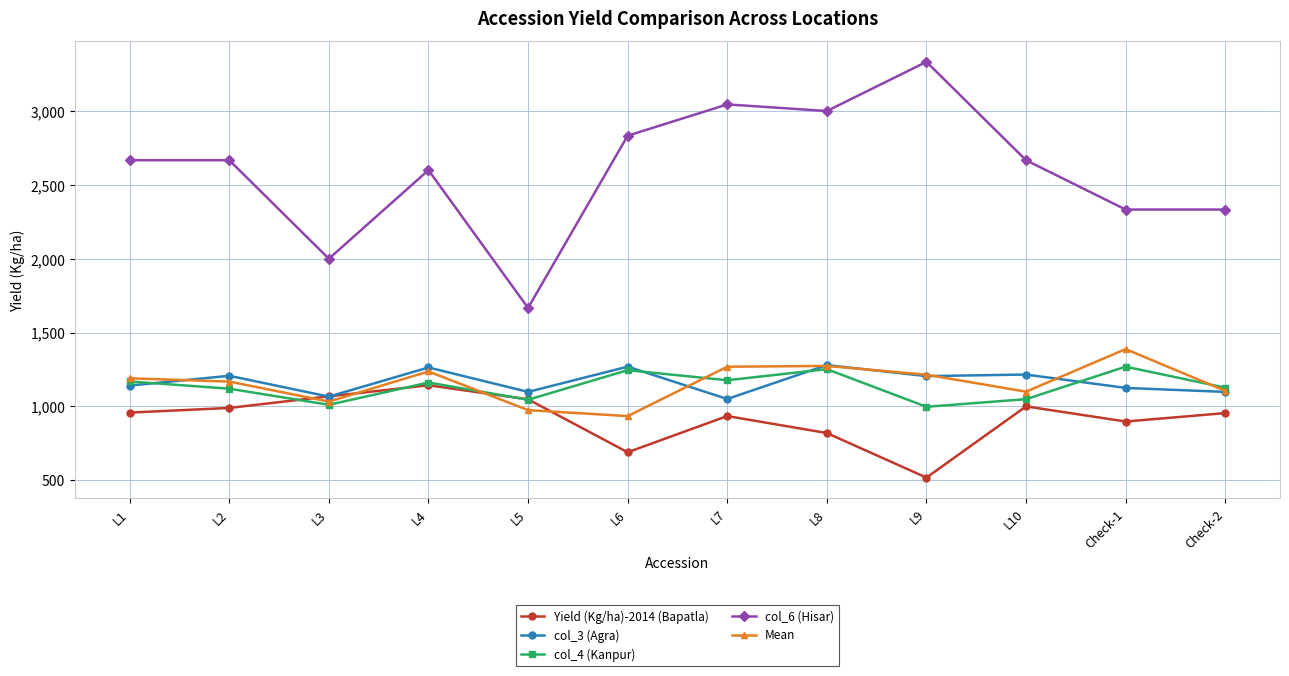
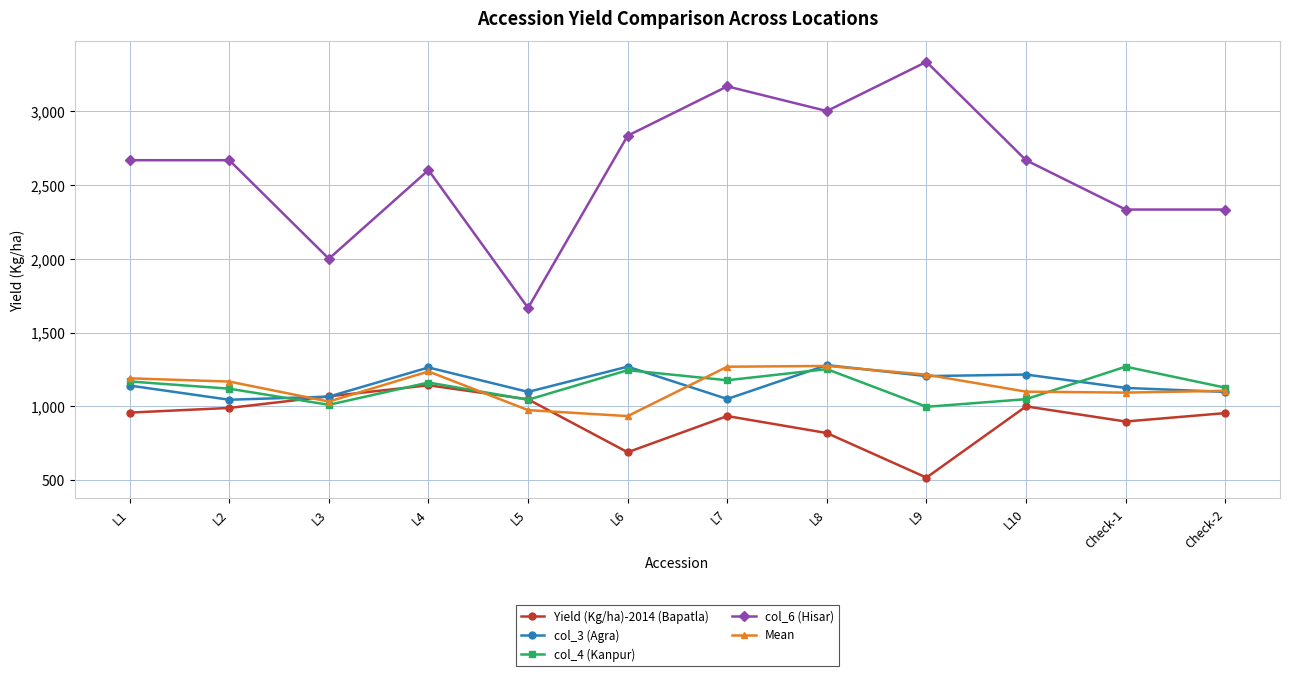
  {
    "Yield (Kg/ha)-2014 (Bapatla)": {
      "L1": "960",
      "L2": "990",
      "L4": "1,140",
      "L6": "690",
      "L7": "940",
      "L8": "820",
      "L9": "520",
      "L10": "1,000",
      "Check-1": "900",
      "Check-2": "960"
    },
    "col_3 (Agra)": {
      "L1": "1,140",
-     "L2": "1,210",
+     "L2": "1,050",
      "L4": "1,260",
      "L5": "1,100",
      "L6": "1,270",
      "L7": "1,050",
      "L10": "1,220",
      "Check-1": "1,130"
    },
    "col_4 (Kanpur)": {
      "L1": "1,170",
      "L2": "1,120",
      "L3": "1,010",
      "L4": "1,160",
      "L6": "1,250",
      "L7": "1,180",
      "L8": "1,250",
      "L9": "1,000",
      "L10": "1,050",
      "Check-1": "1,270",
      "Check-2": "1,130"
    },
    "col_6 (Hisar)": {
      "L1": "2,670",
      "L2": "2,670",
      "L3": "2,000",
      "L4": "2,600",
      "L5": "1,670",
      "L6": "2,830",
-     "L7": "3,040",
+     "L7": "3,170",
      "L8": "3,000",
      "L9": "3,330",
      "L10": "2,670",
      "Check-1": "2,330",
      "Check-2": "2,330"
    },
    "Mean": {
      "L1": "1,190",
      "L2": "1,170",
      "L3": "1,030",
      "L4": "1,240",
      "L5": "980",
      "L6": "930",
      "L7": "1,270",
      "L10": "1,100",
-     "Check-1": "1,390"
+     "Check-1": "1,090"
    }
  }
